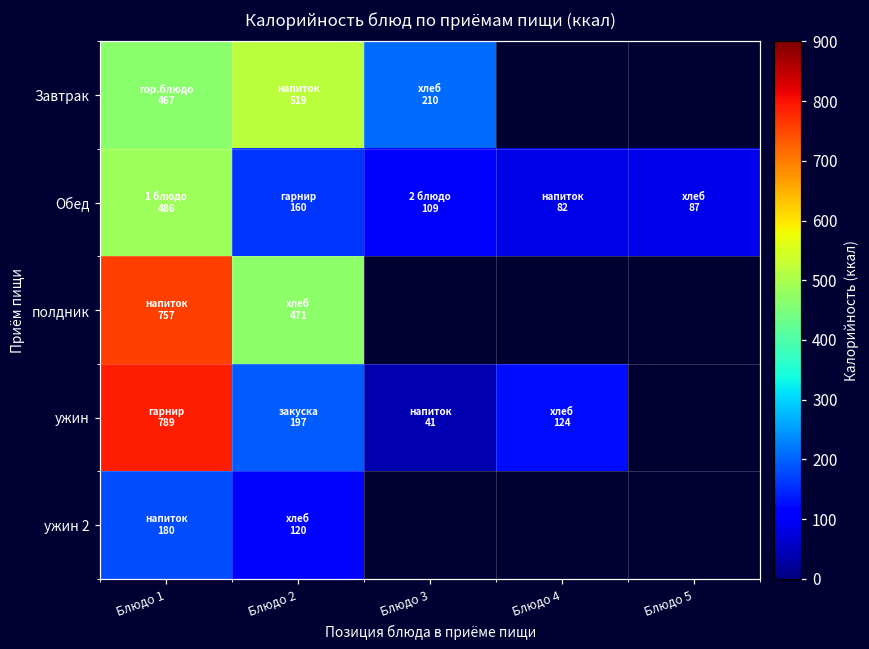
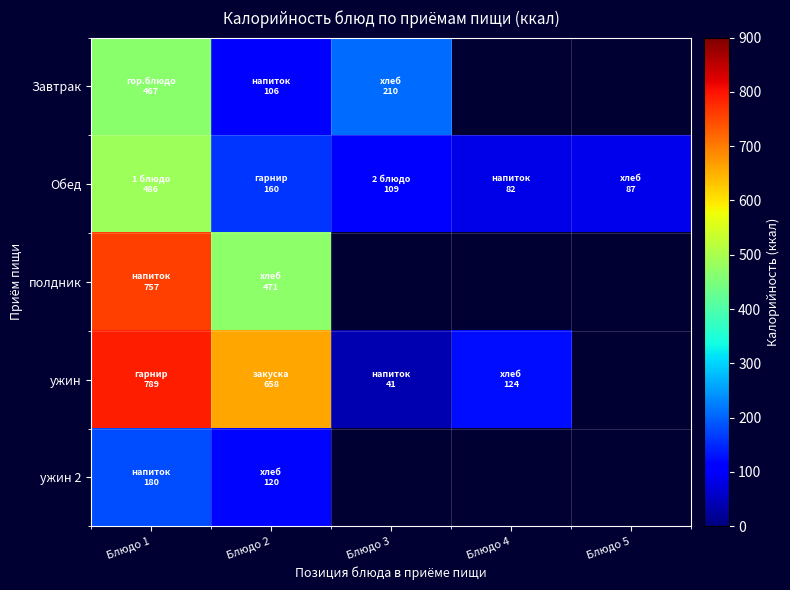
  {
    "Завтрак": {
      "Блюдо 1": 467,
-     "Блюдо 2": 519,
+     "Блюдо 2": 106,
      "Блюдо 3": 210
    },
    "Обед": {
      "Блюдо 2": 160,
      "Блюдо 4": 82,
      "Блюдо 5": 87
    },
    "полдник": {
      "Блюдо 1": 757,
      "Блюдо 2": 471
    },
    "ужин": {
      "Блюдо 1": 789,
-     "Блюдо 2": 197,
+     "Блюдо 2": 658,
      "Блюдо 3": 41,
      "Блюдо 4": 124
    },
    "ужин 2": {
      "Блюдо 1": 180,
      "Блюдо 2": 120
    }
  }
